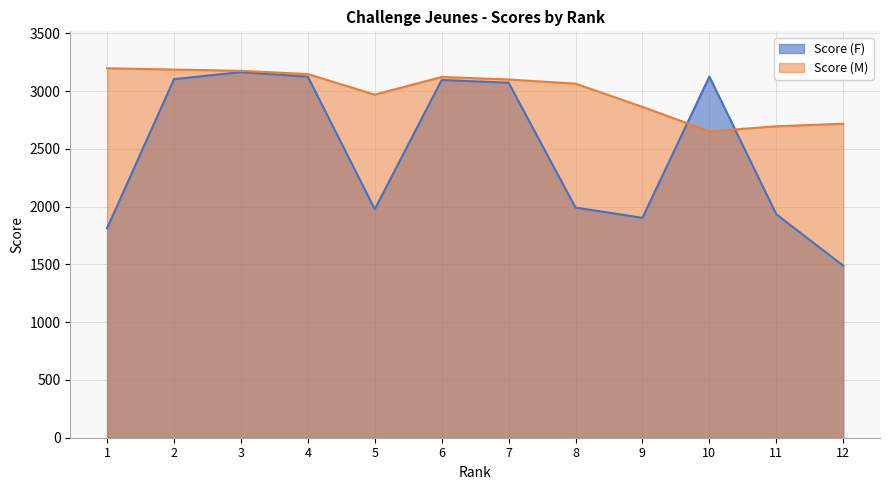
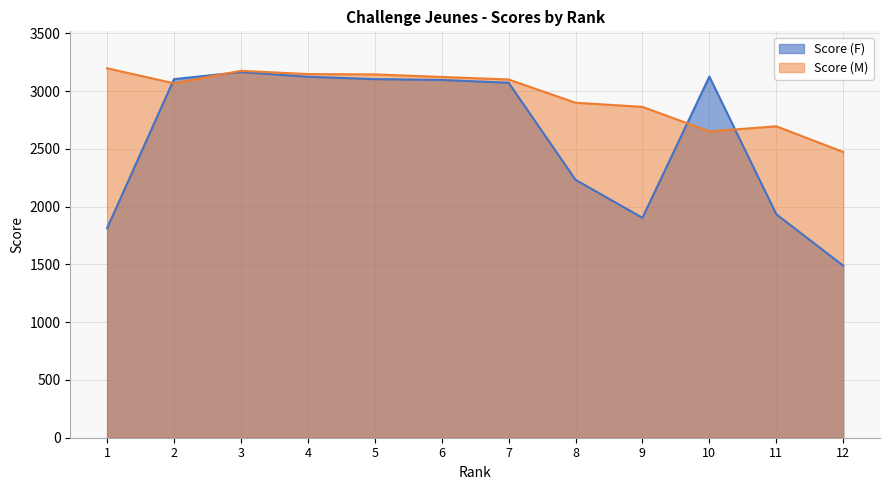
  {
    "Score (F)": {
      "1": 1810,
      "2": 3100,
      "4": 3120,
-     "5": 1980,
+     "5": 3100,
      "6": 3100,
      "7": 3070,
-     "8": 1990,
+     "8": 2230,
      "9": 1900,
      "10": 3130,
      "11": 1930,
      "12": 1490
    },
    "Score (M)": {
      "1": 3200,
-     "2": 3190,
+     "2": 3070,
      "4": 3150,
-     "5": 2970,
+     "5": 3140,
      "6": 3120,
      "7": 3100,
-     "8": 3060,
+     "8": 2900,
      "9": 2860,
      "10": 2650,
      "11": 2700,
-     "12": 2720
+     "12": 2470
    }
  }
